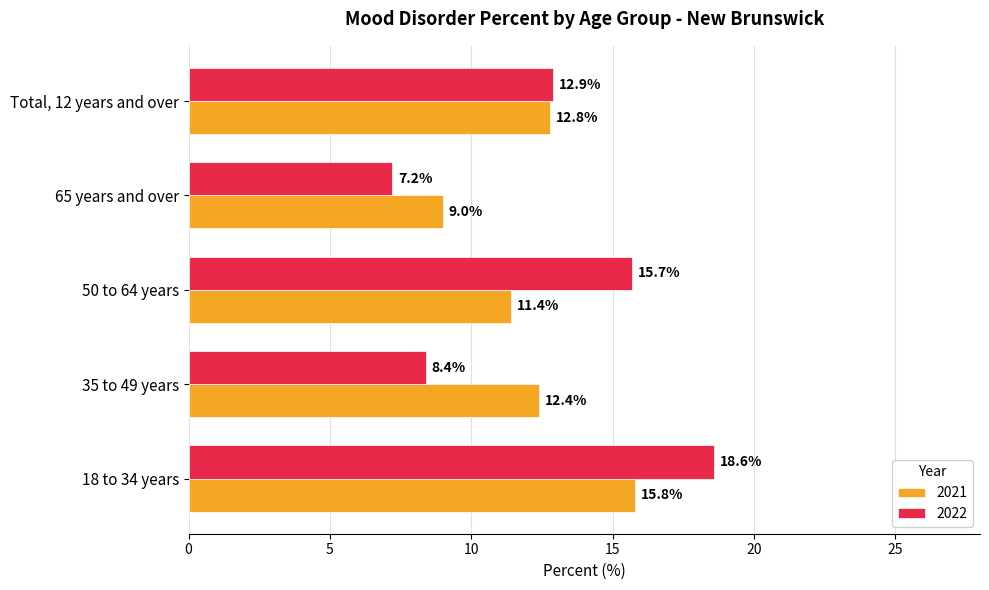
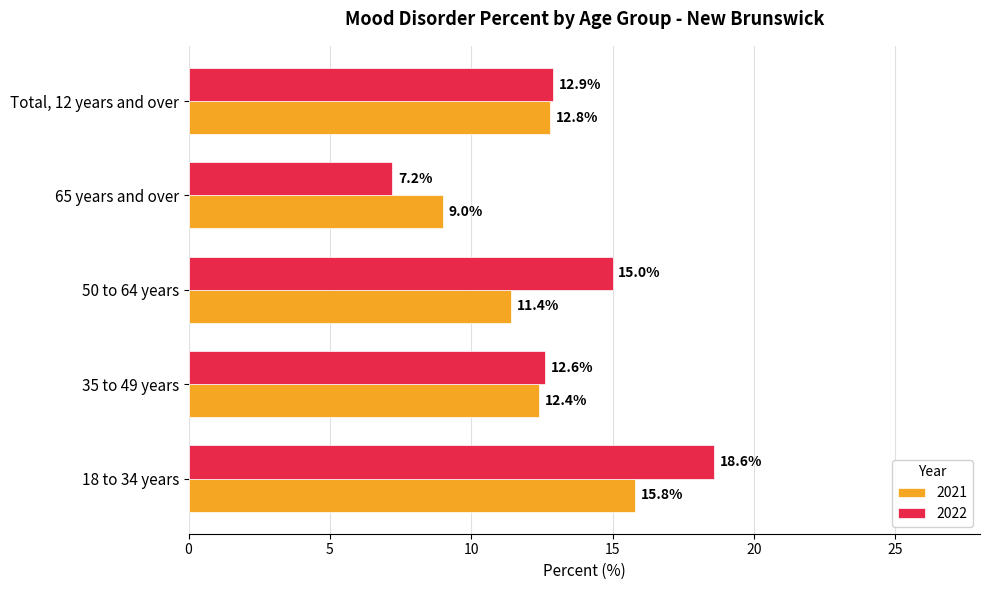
  {
    "2021": {
      "Total, 12 years and over": "12.8%",
      "65 years and over": "9.0%",
      "50 to 64 years": "11.4%",
      "35 to 49 years": "12.4%",
      "18 to 34 years": "15.8%"
    },
    "2022": {
      "Total, 12 years and over": "12.9%",
      "65 years and over": "7.2%",
-     "50 to 64 years": "15.7%",
-     "35 to 49 years": "8.4%",
+     "50 to 64 years": "15.0%",
+     "35 to 49 years": "12.6%",
      "18 to 34 years": "18.6%"
    }
  }
